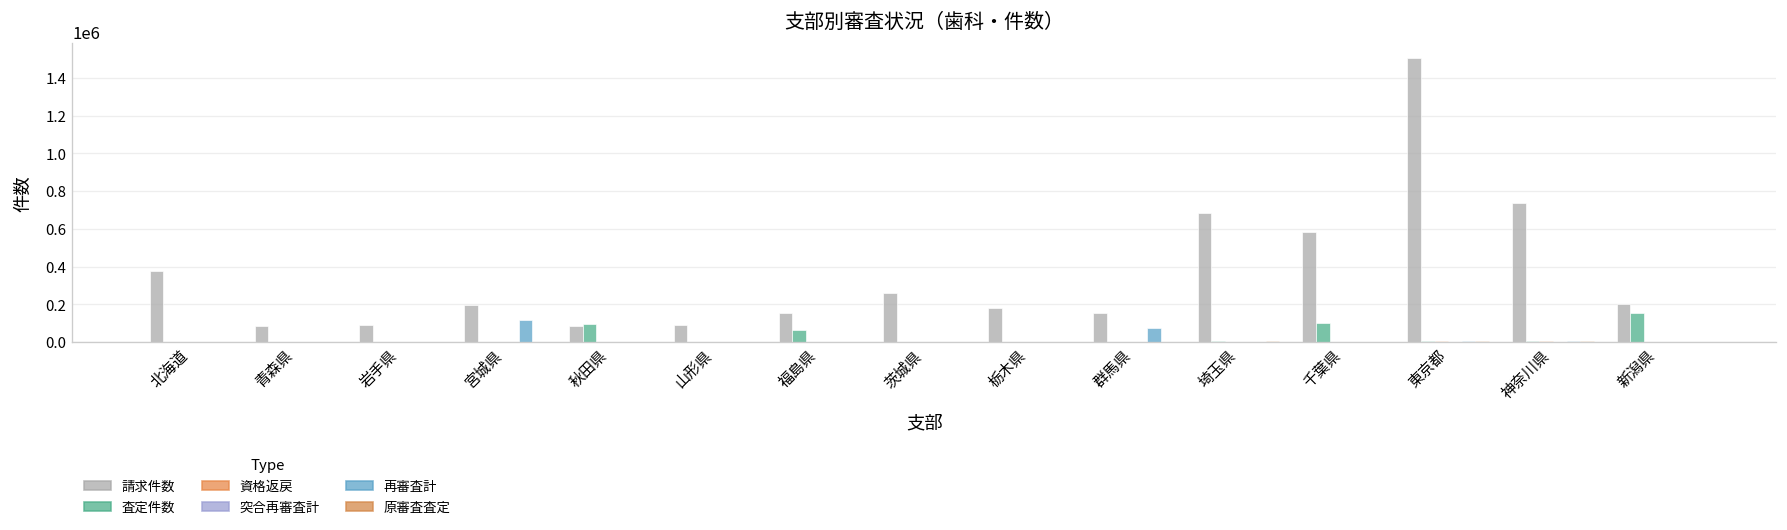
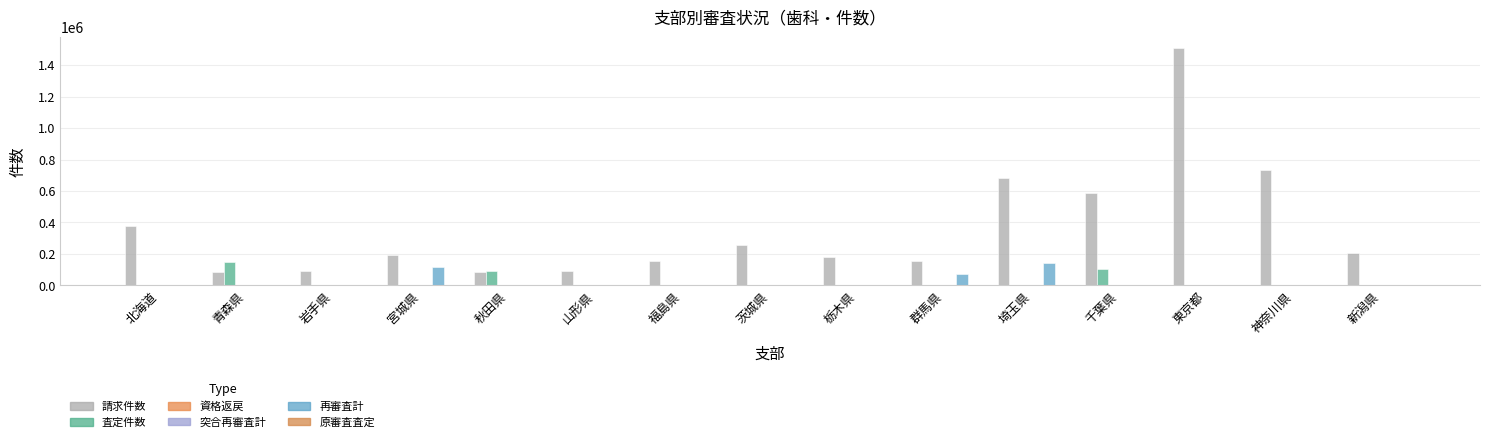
  {
    "査定件数": {
-     "青森県": 0,
+     "青森県": 150000,
      "秋田県": 90000,
-     "福島県": 70000,
+     "福島県": 0,
      "千葉県": 100000,
-     "新潟県": 150000
+     "新潟県": 0
    },
    "再審査計": {
      "宮城県": 110000,
      "群馬県": 70000,
-     "埼玉県": 0
+     "埼玉県": 140000
    }
  }
